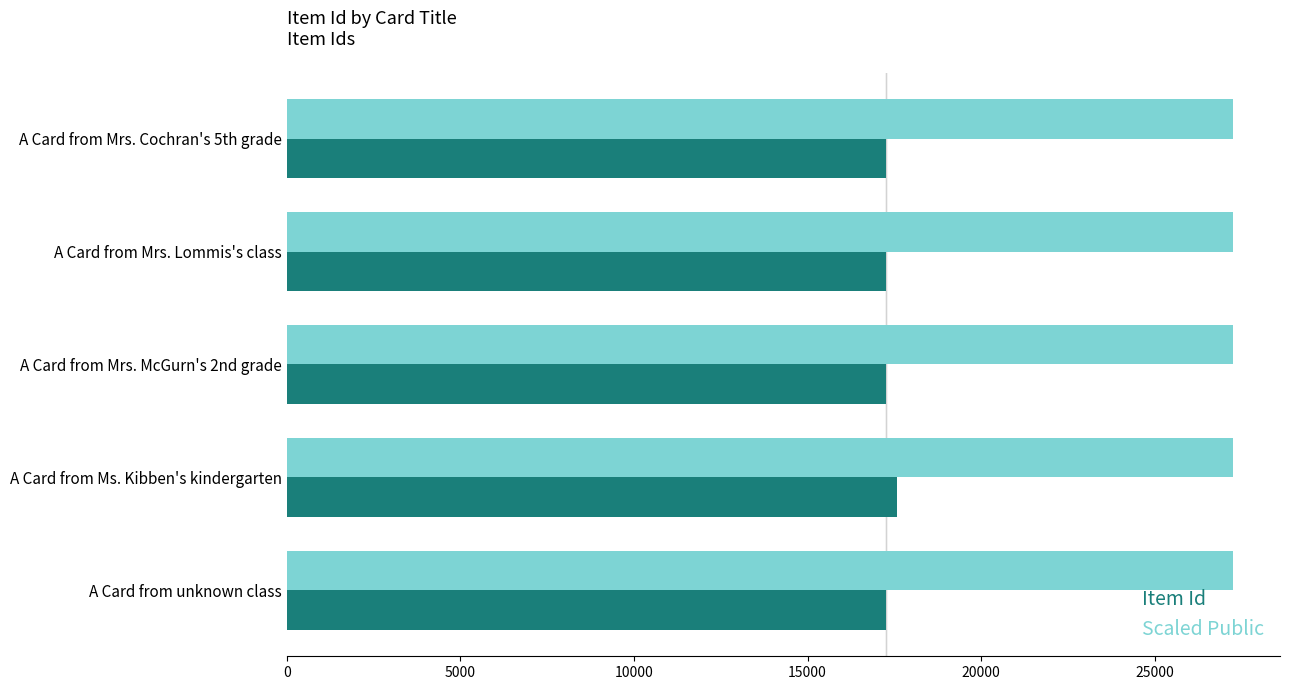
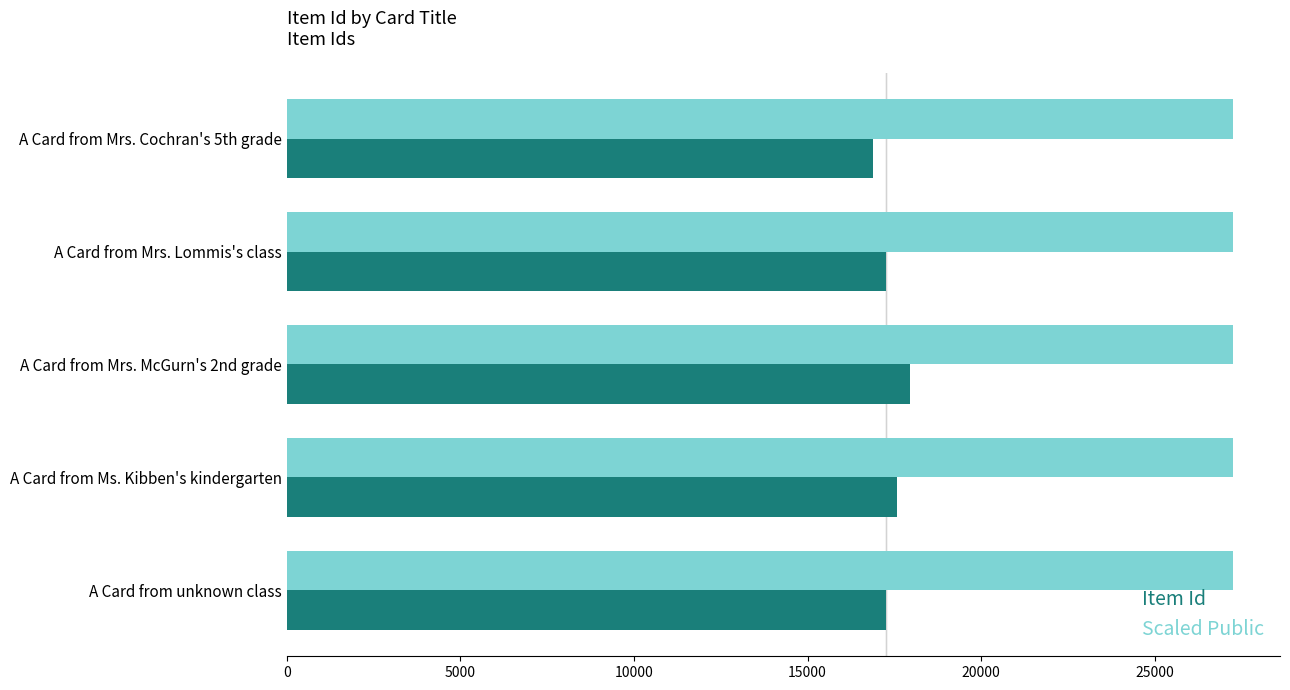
  {
    "Item Id": {
-     "A Card from Mrs. Cochran's 5th grade": 17300,
+     "A Card from Mrs. Cochran's 5th grade": 16900,
      "A Card from Mrs. Lommis's class": 17300,
-     "A Card from Mrs. McGurn's 2nd grade": 17300,
+     "A Card from Mrs. McGurn's 2nd grade": 18000,
      "A Card from Ms. Kibben's kindergarten": 17600,
      "A Card from unknown class": 17300
    },
    "Scaled Public": {
      "A Card from Mrs. Cochran's 5th grade": 27300,
      "A Card from Mrs. Lommis's class": 27300,
      "A Card from Mrs. McGurn's 2nd grade": 27300,
      "A Card from Ms. Kibben's kindergarten": 27300,
      "A Card from unknown class": 27300
    }
  }
